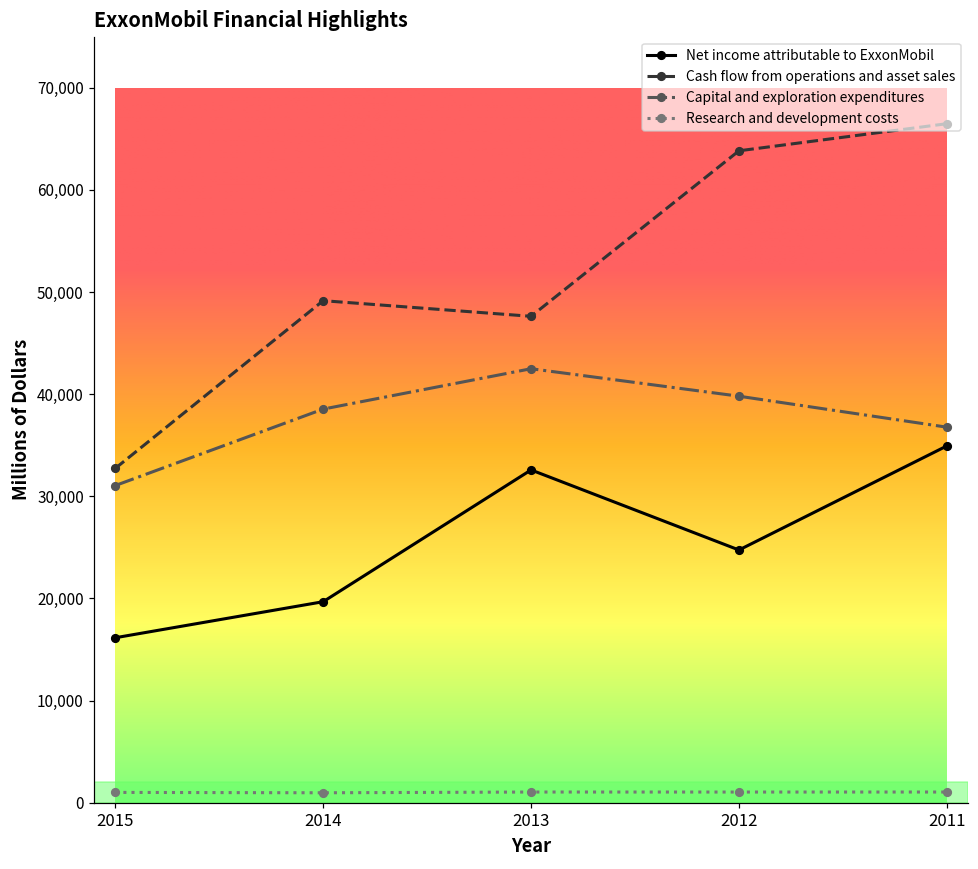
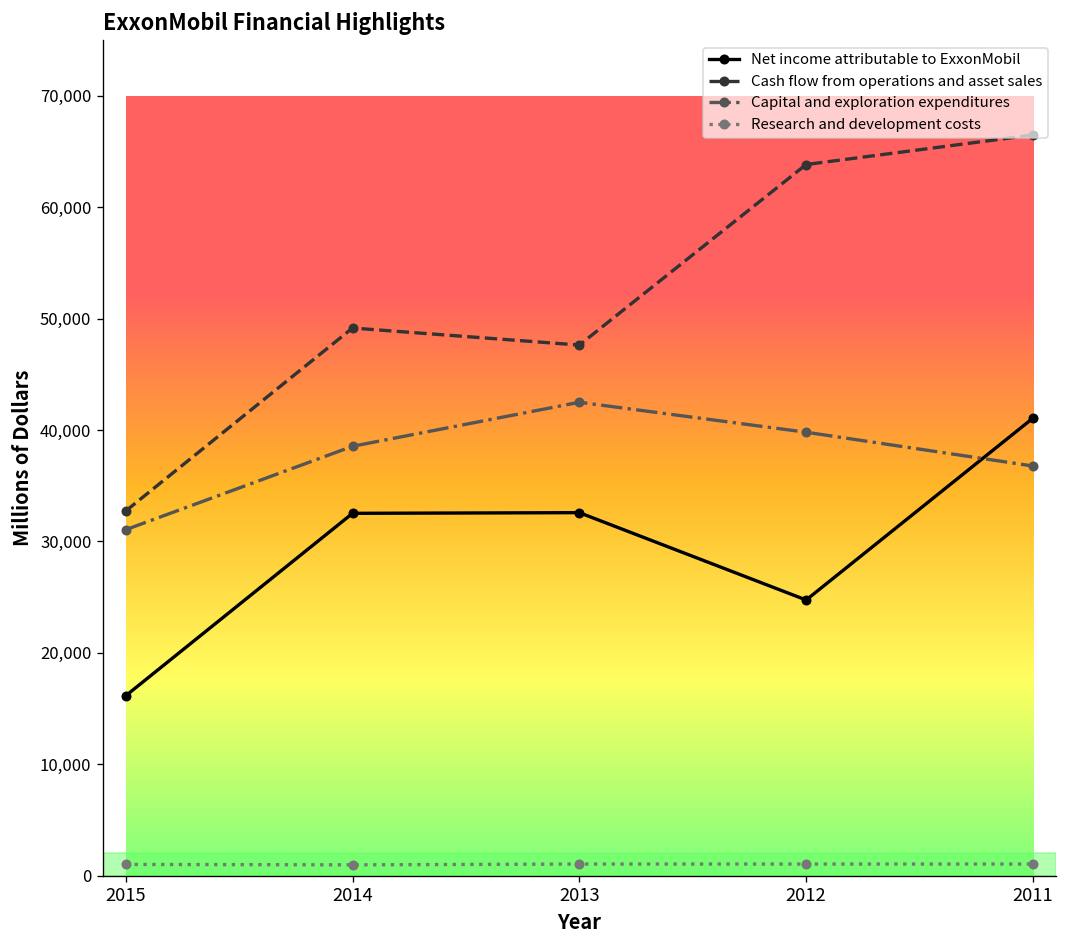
  {
    "Net income attributable to ExxonMobil": {
      "2015": "16,000",
-     "2014": "20,000",
+     "2014": "33,000",
      "2013": "33,000",
      "2012": "25,000",
-     "2011": "35,000"
+     "2011": "41,000"
    }
  }
